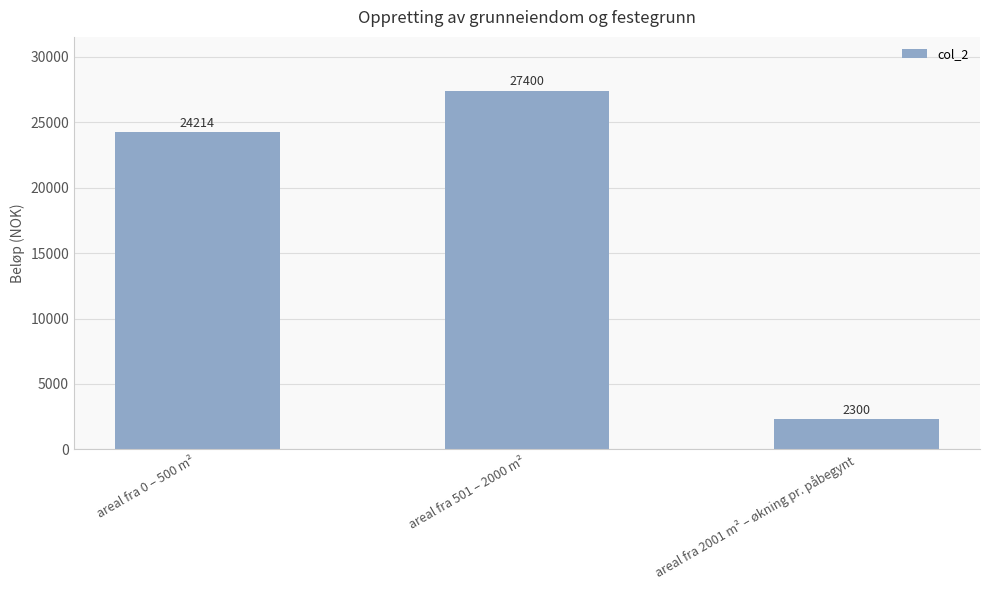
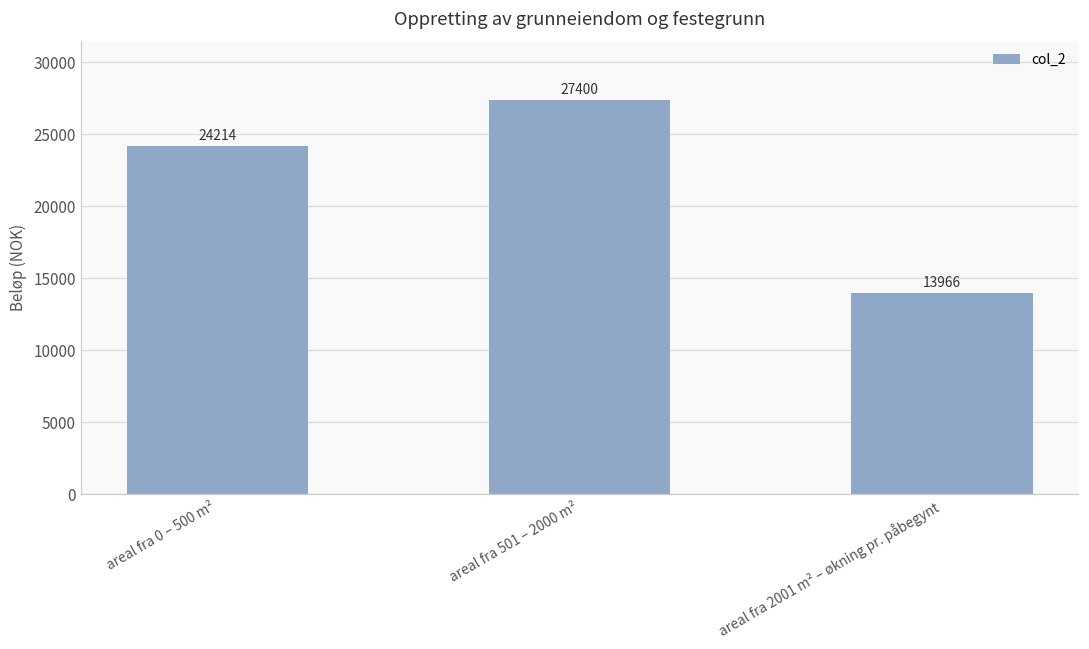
  {
    "areal fra 0 – 500 m²": 24214,
    "areal fra 501 – 2000 m²": 27400,
-   "areal fra 2001 m² – økning pr. påbegynt": 2300
+   "areal fra 2001 m² – økning pr. påbegynt": 13966
  }
